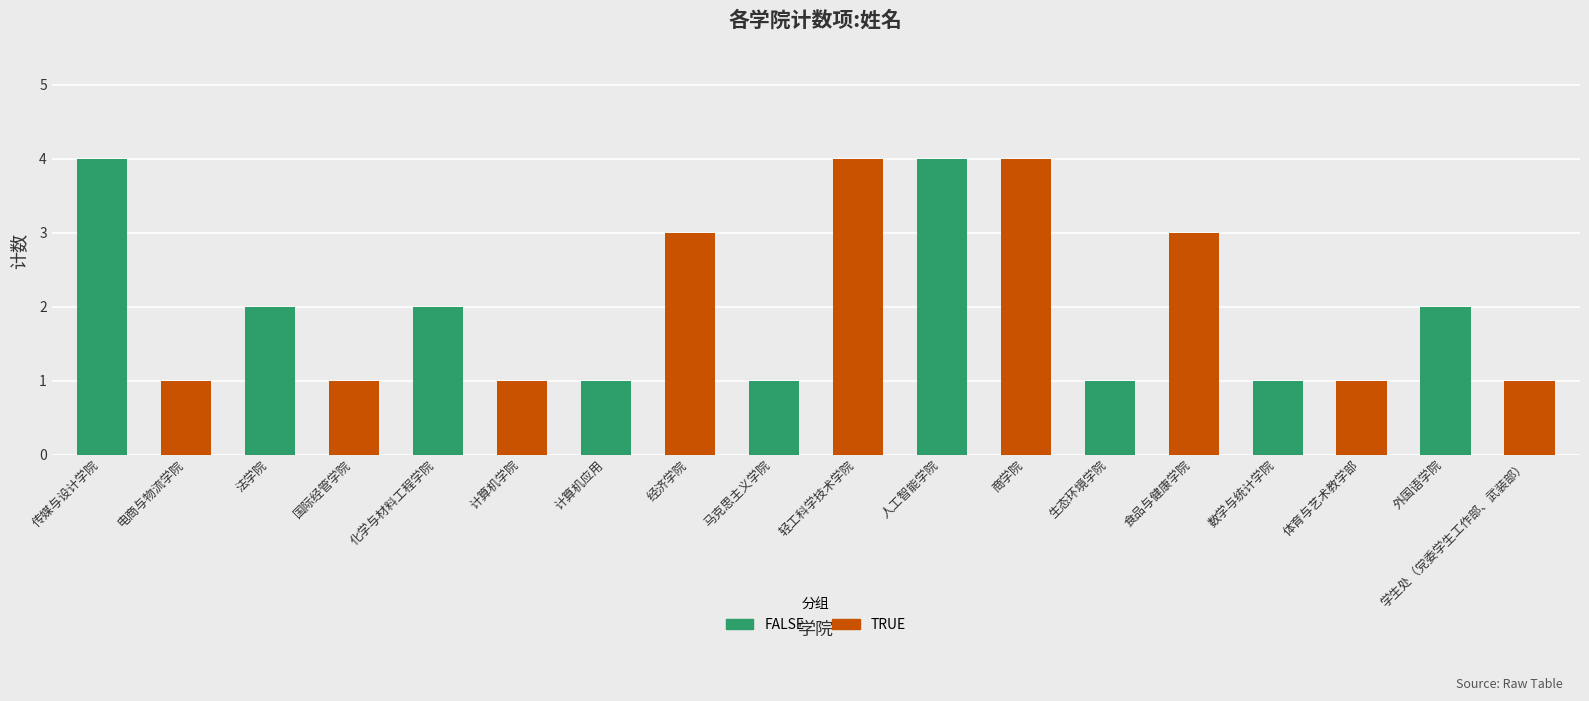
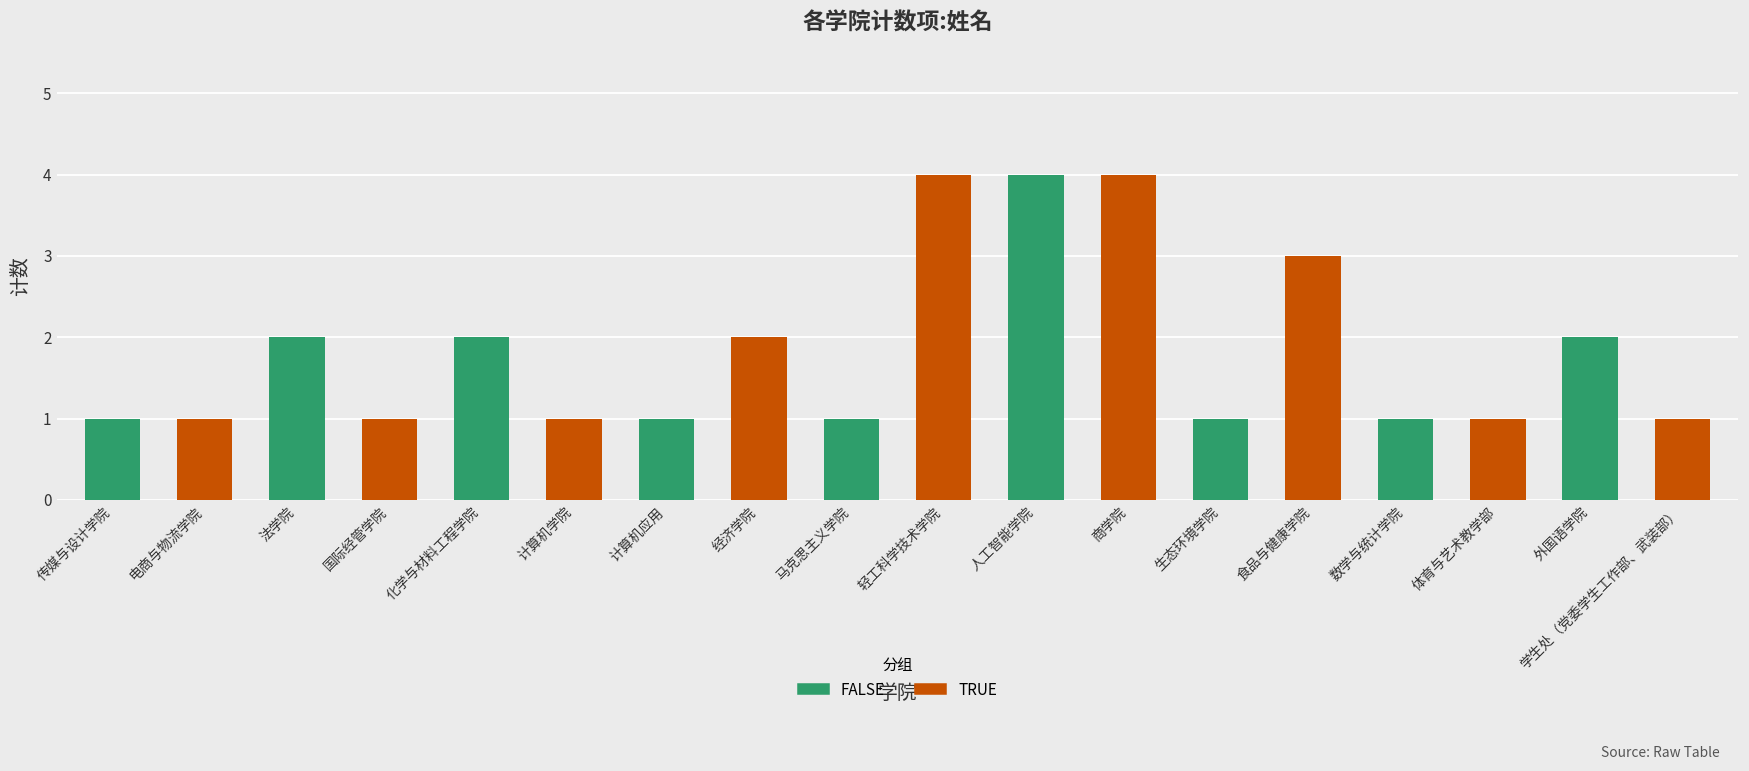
  {
    "FALSE": {
-     "传媒与设计学院": 4,
+     "传媒与设计学院": 1,
      "法学院": 2,
      "化学与材料工程学院": 2,
      "计算机应用": 1,
      "马克思主义学院": 1,
      "人工智能学院": 4,
      "生态环境学院": 1,
      "数学与统计学院": 1,
      "外国语学院": 2
    },
    "TRUE": {
      "电商与物流学院": 1,
      "国际经管学院": 1,
      "计算机学院": 1,
-     "经济学院": 3,
+     "经济学院": 2,
      "轻工科学技术学院": 4,
      "商学院": 4,
      "食品与健康学院": 3,
      "体育与艺术教学部": 1,
      "学生处（党委学生工作部、武装部）": 1
    }
  }
